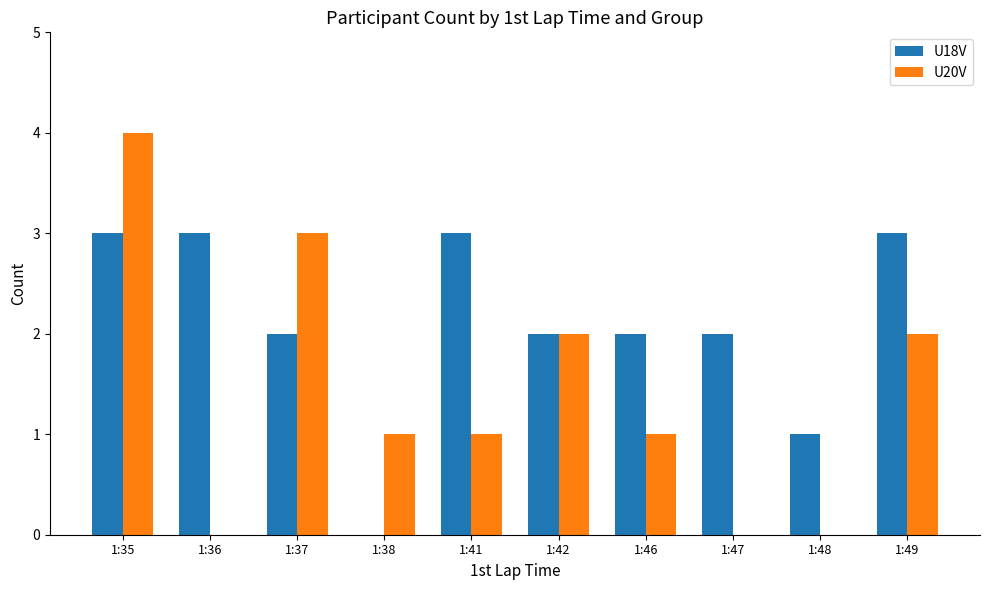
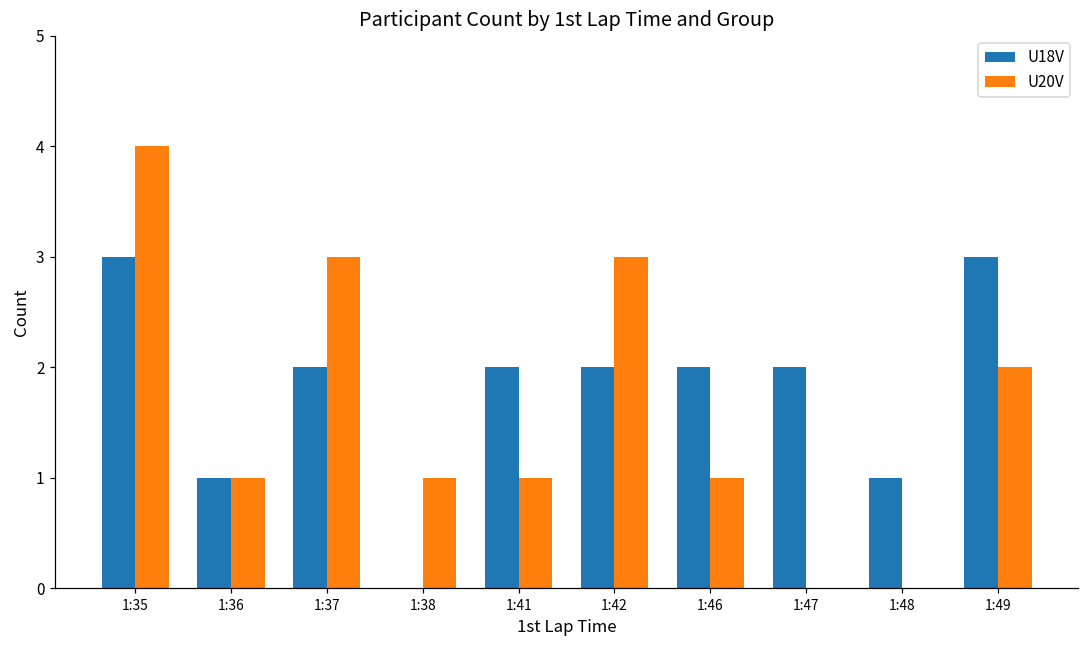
  {
    "U18V": {
      "1:35": 3,
-     "1:36": 3,
+     "1:36": 1,
      "1:37": 2,
      "1:38": 0,
-     "1:41": 3,
+     "1:41": 2,
      "1:42": 2,
      "1:46": 2,
      "1:47": 2,
      "1:48": 1,
      "1:49": 3
    },
    "U20V": {
      "1:35": 4,
-     "1:36": 0,
+     "1:36": 1,
      "1:37": 3,
      "1:38": 1,
      "1:41": 1,
-     "1:42": 2,
+     "1:42": 3,
      "1:46": 1,
      "1:47": 0,
      "1:48": 0,
      "1:49": 2
    }
  }
